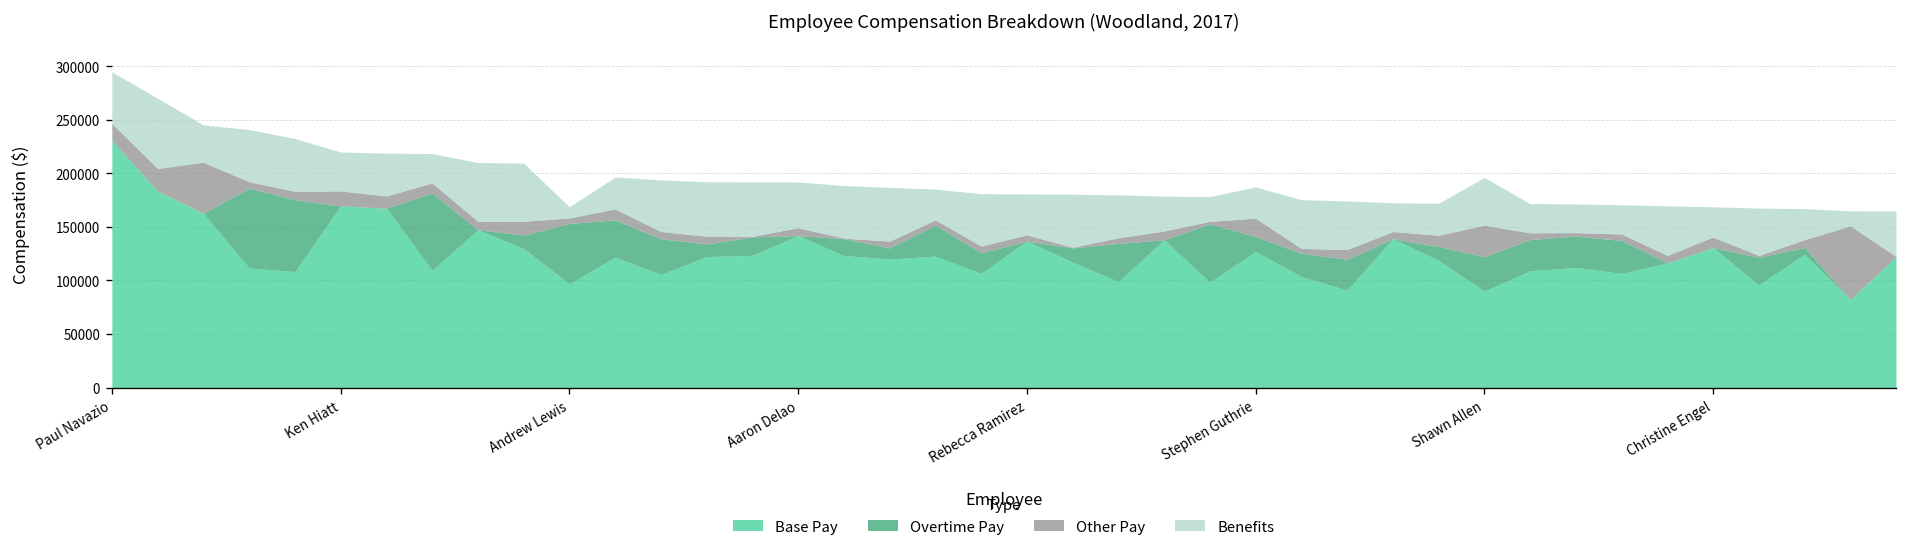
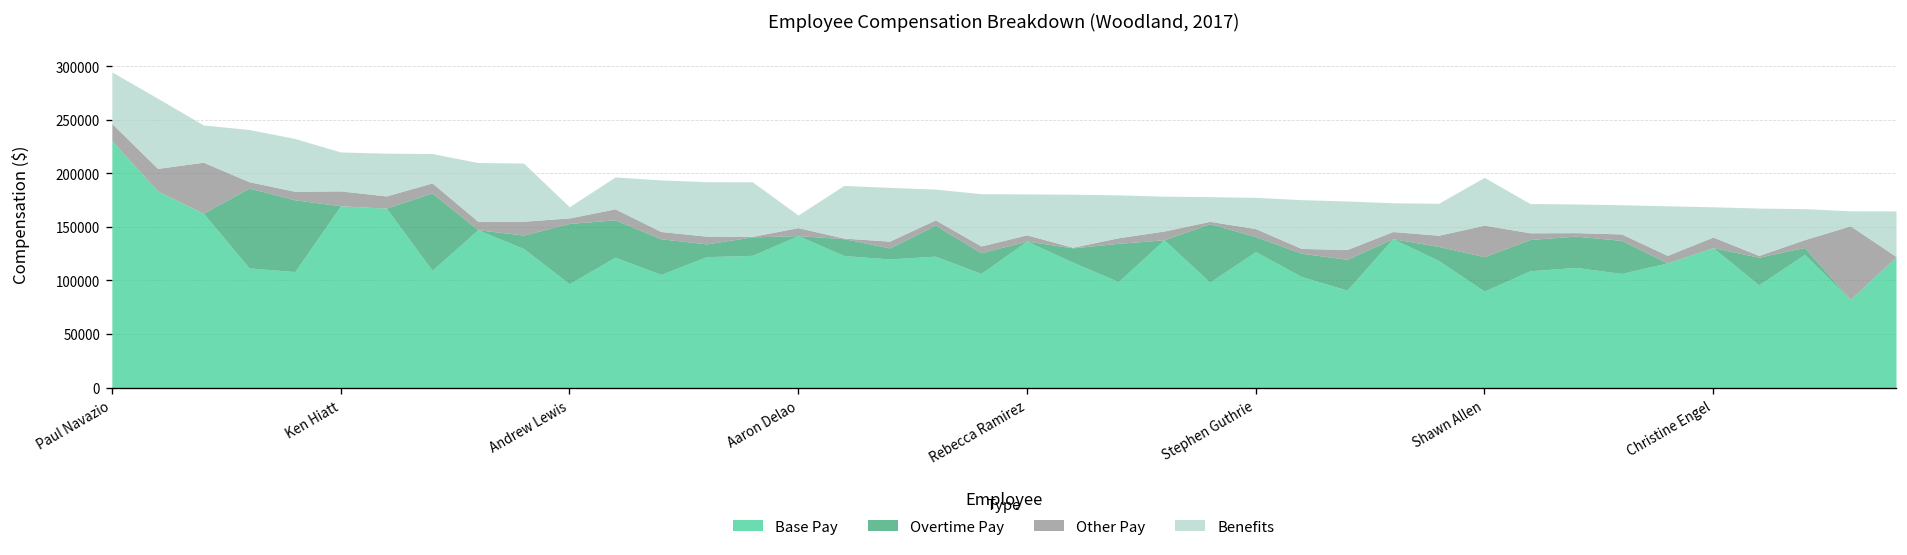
  {
    "Other Pay": {
      "Paul Navazio": 20000,
      "Ken Hiatt": 10000,
      "Andrew Lewis": 10000,
      "Aaron Delao": 10000,
      "Rebecca Ramirez": 10000,
-     "Stephen Guthrie": 20000,
+     "Stephen Guthrie": 10000,
      "Shawn Allen": 30000,
      "Christine Engel": 10000
    },
    "Benefits": {
      "Paul Navazio": 50000,
      "Ken Hiatt": 40000,
      "Andrew Lewis": 10000,
-     "Aaron Delao": 40000,
+     "Aaron Delao": 10000,
      "Rebecca Ramirez": 40000,
      "Stephen Guthrie": 30000,
      "Shawn Allen": 40000,
      "Christine Engel": 30000
    }
  }
